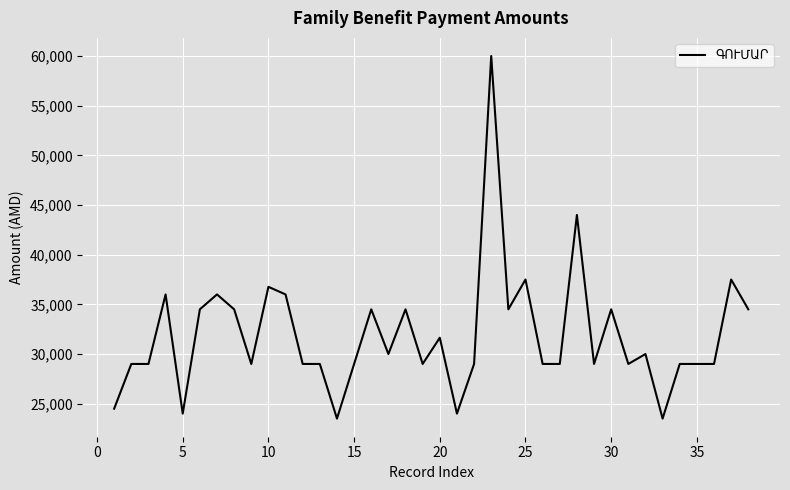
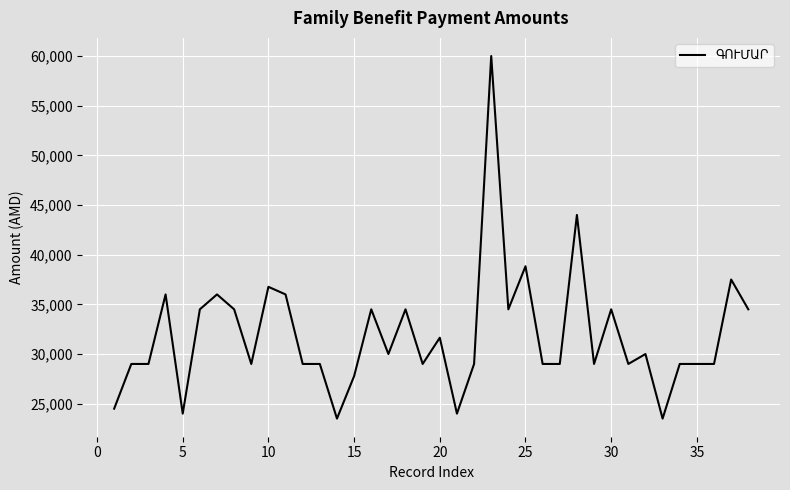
  {
    "5": "24,000",
    "10": "37,000",
-   "15": "29,000",
+   "15": "28,000",
    "20": "32,000",
-   "25": "38,000",
+   "25": "39,000",
    "30": "35,000",
    "35": "29,000"
  }
